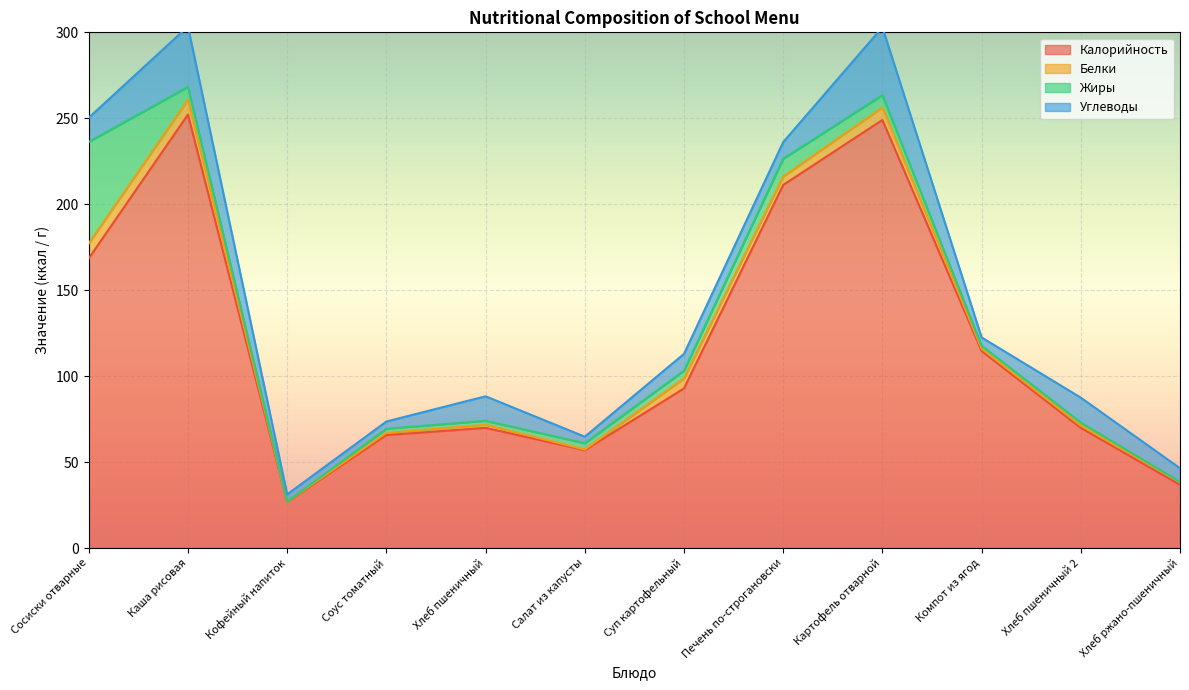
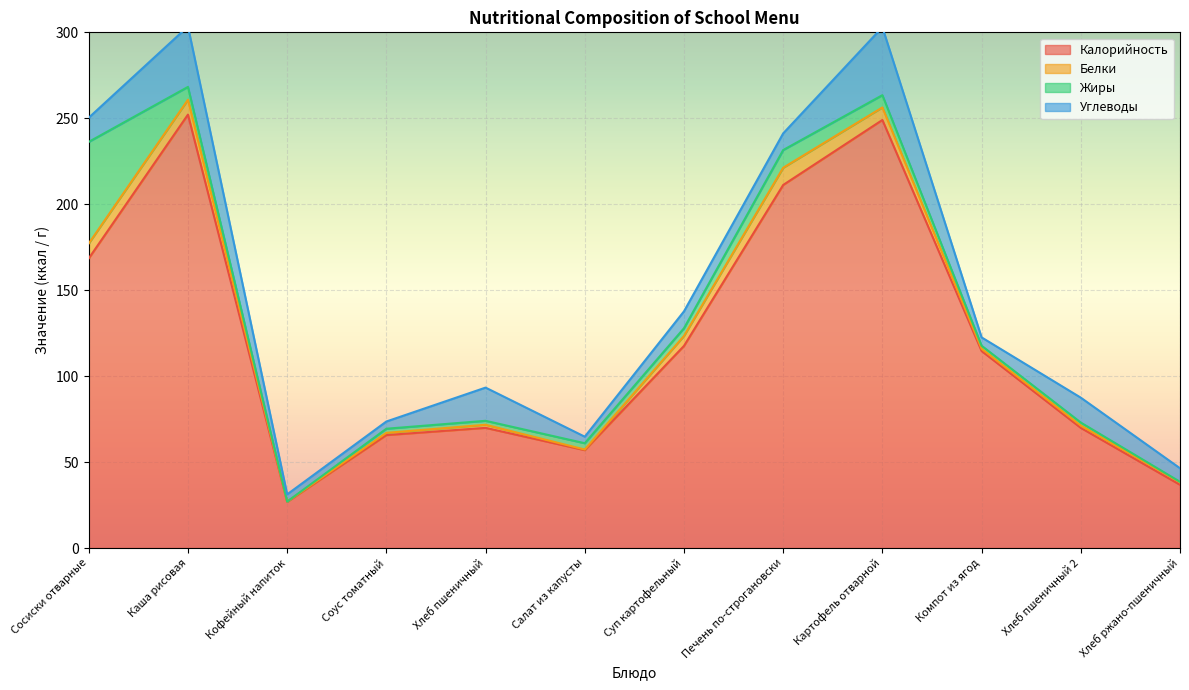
  {
    "Калорийность": {
      "Сосиски отварные": 169,
      "Каша рисовая": 252,
      "Хлеб пшеничный": 70,
-     "Суп картофельный": 93,
+     "Суп картофельный": 118,
      "Печень по-строгановски": 211,
      "Картофель отварной": 249,
      "Хлеб ржано-пшеничный": 37
    },
    "Белки": {
      "Сосиски отварные": 9,
      "Каша рисовая": 9,
      "Хлеб пшеничный": 2,
      "Суп картофельный": 6,
-     "Печень по-строгановски": 5,
+     "Печень по-строгановски": 10,
      "Картофель отварной": 7
    },
    "Жиры": {
      "Сосиски отварные": 59,
      "Каша рисовая": 7,
      "Соус томатный": 2,
      "Хлеб пшеничный": 2,
      "Салат из капусты": 4,
      "Суп картофельный": 4,
      "Печень по-строгановски": 10,
      "Картофель отварной": 7,
      "Компот из ягод": 2,
      "Хлеб пшеничный 2": 2
    },
    "Углеводы": {
      "Сосиски отварные": 14,
      "Кофейный напиток": 4,
      "Соус томатный": 4,
-     "Хлеб пшеничный": 14,
+     "Хлеб пшеничный": 19,
      "Салат из капусты": 4,
      "Суп картофельный": 10,
      "Печень по-строгановски": 10,
      "Компот из ягод": 5,
      "Хлеб пшеничный 2": 14,
      "Хлеб ржано-пшеничный": 8
    }
  }
